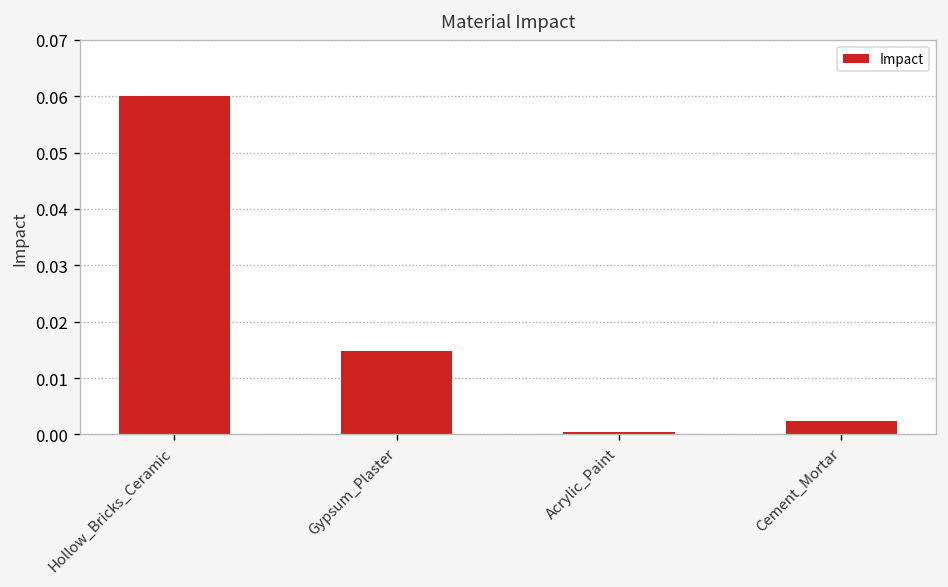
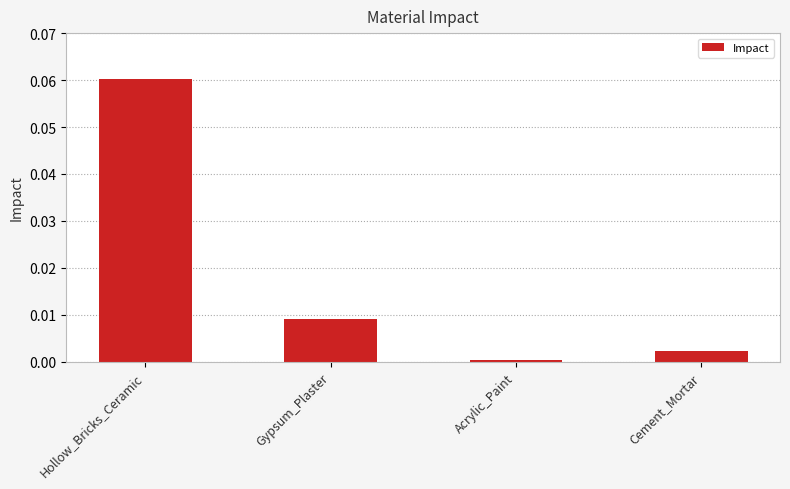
  {
    "Hollow_Bricks_Ceramic": 0.060,
-   "Gypsum_Plaster": 0.015,
+   "Gypsum_Plaster": 0.009,
    "Cement_Mortar": 0.002
  }
